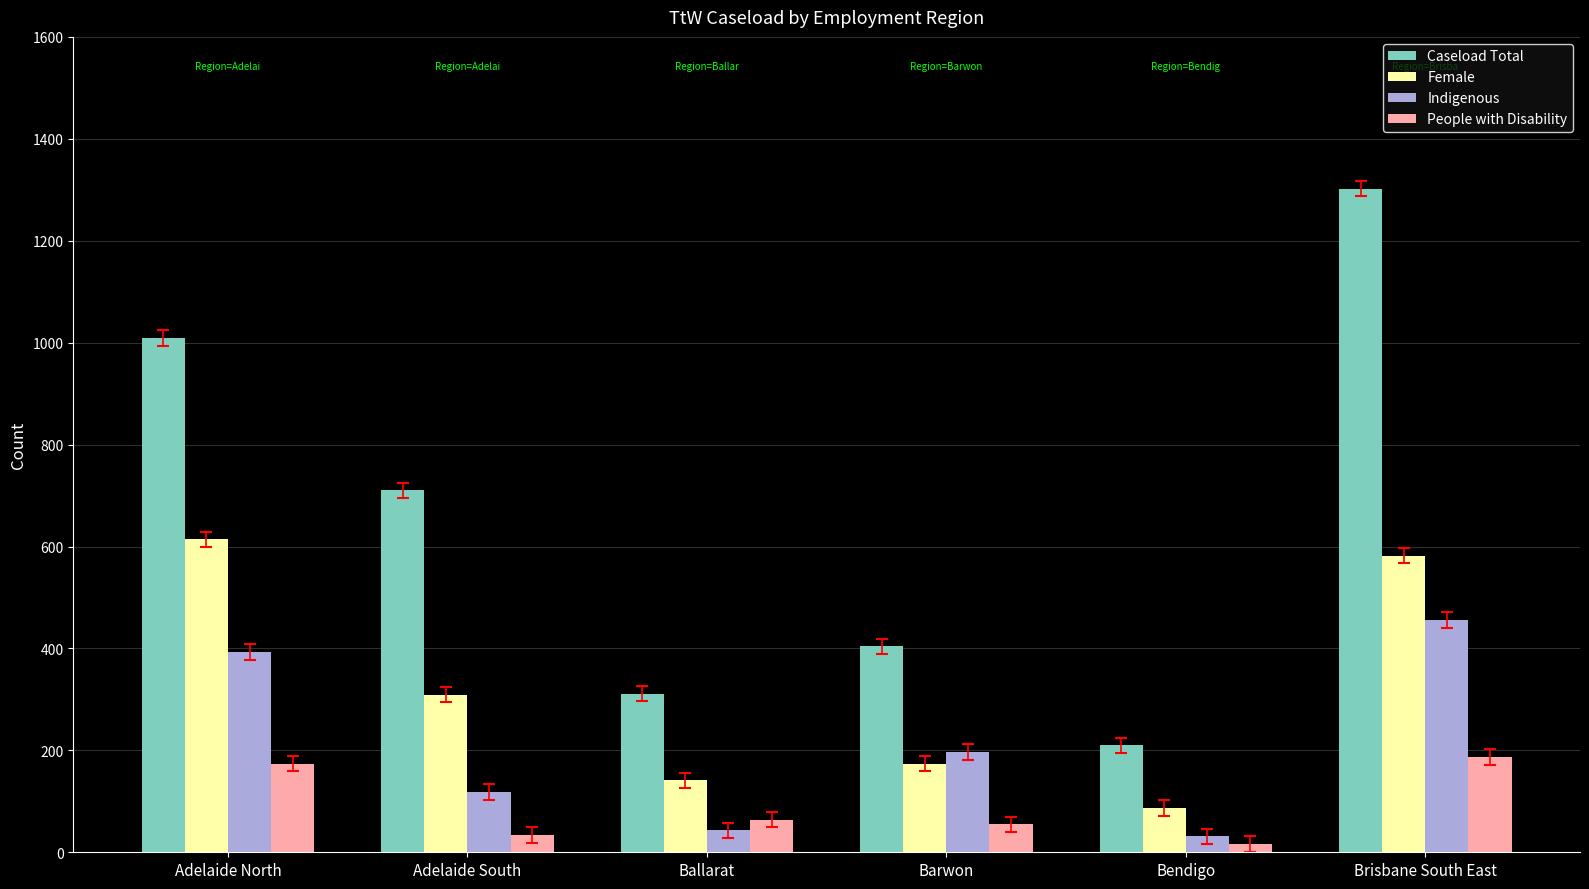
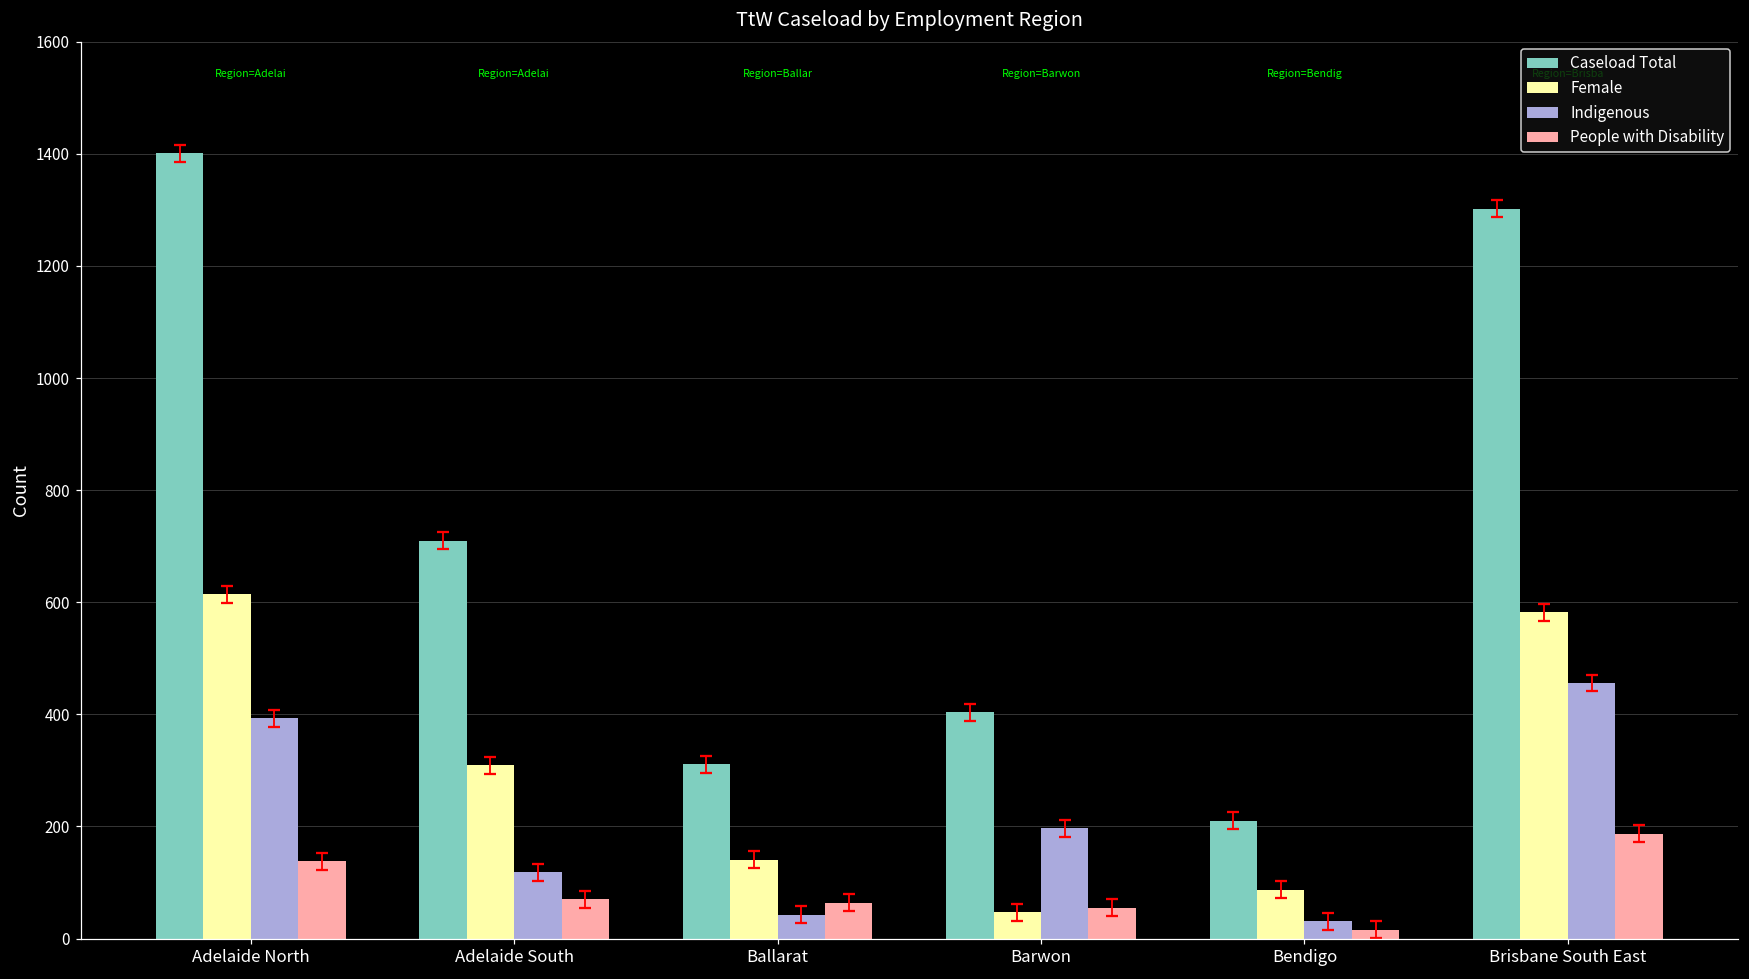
  {
    "Caseload Total": {
-     "Adelaide North": 1010,
+     "Adelaide North": 1400,
      "Adelaide South": 710,
      "Ballarat": 310,
      "Barwon": 400,
      "Bendigo": 210,
      "Brisbane South East": 1300
    },
    "Female": {
      "Adelaide North": 610,
      "Adelaide South": 310,
      "Ballarat": 140,
-     "Barwon": 170,
+     "Barwon": 50,
      "Bendigo": 90,
      "Brisbane South East": 580
    },
    "Indigenous": {
      "Adelaide North": 390,
      "Adelaide South": 120,
      "Ballarat": 40,
      "Barwon": 200,
      "Bendigo": 30,
      "Brisbane South East": 460
    },
    "People with Disability": {
-     "Adelaide North": 170,
-     "Adelaide South": 30,
+     "Adelaide North": 140,
+     "Adelaide South": 70,
      "Ballarat": 60,
      "Barwon": 60,
      "Bendigo": 20,
      "Brisbane South East": 190
    }
  }
